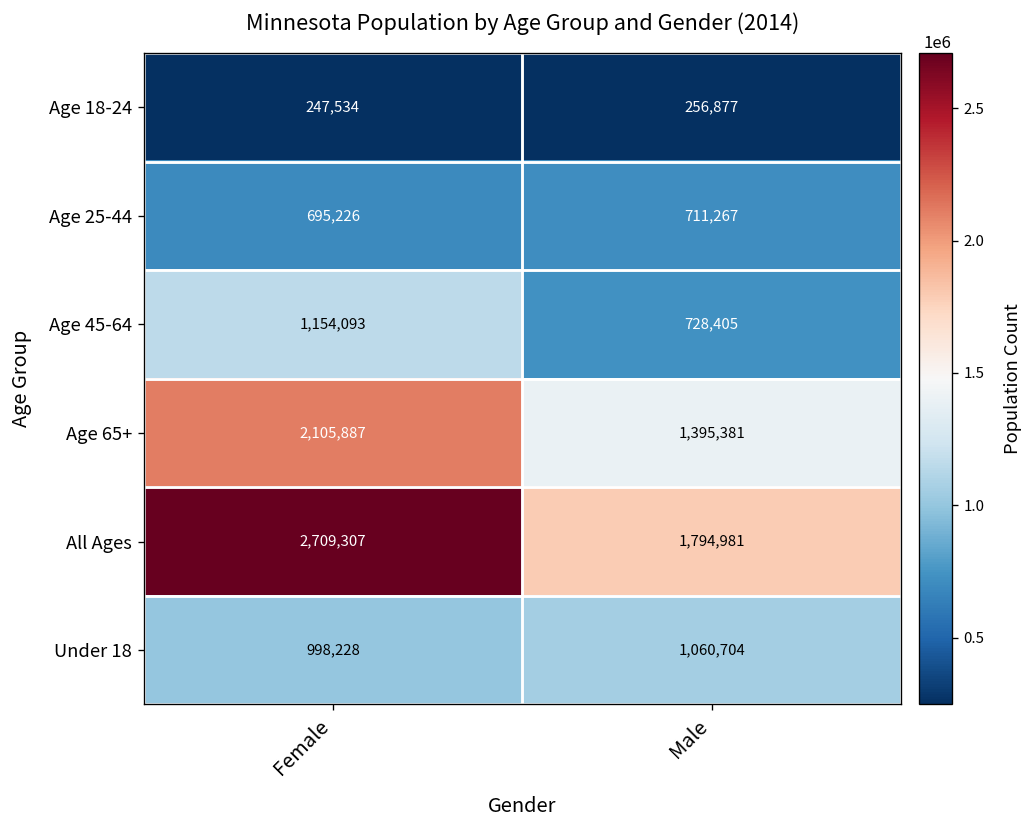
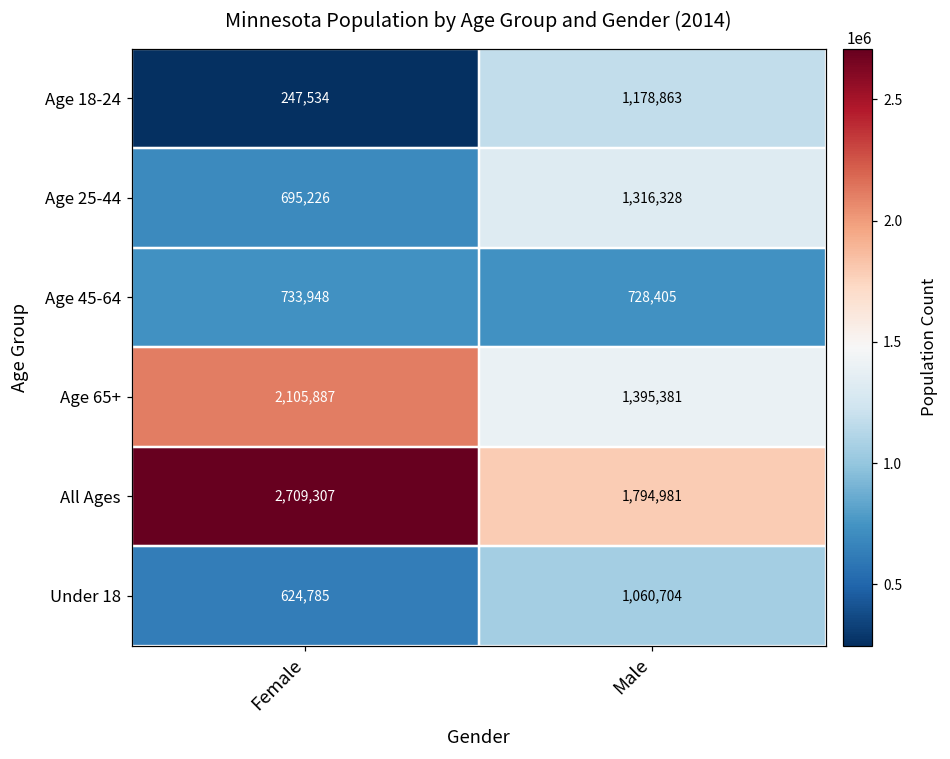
  {
    "Age 18-24": {
      "Female": "247,534",
-     "Male": "256,877"
+     "Male": "1,178,863"
    },
    "Age 25-44": {
      "Female": "695,226",
-     "Male": "711,267"
+     "Male": "1,316,328"
    },
    "Age 45-64": {
-     "Female": "1,154,093",
+     "Female": "733,948",
      "Male": "728,405"
    },
    "Age 65+": {
      "Female": "2,105,887",
      "Male": "1,395,381"
    },
    "All Ages": {
      "Female": "2,709,307",
      "Male": "1,794,981"
    },
    "Under 18": {
-     "Female": "998,228",
+     "Female": "624,785",
      "Male": "1,060,704"
    }
  }
